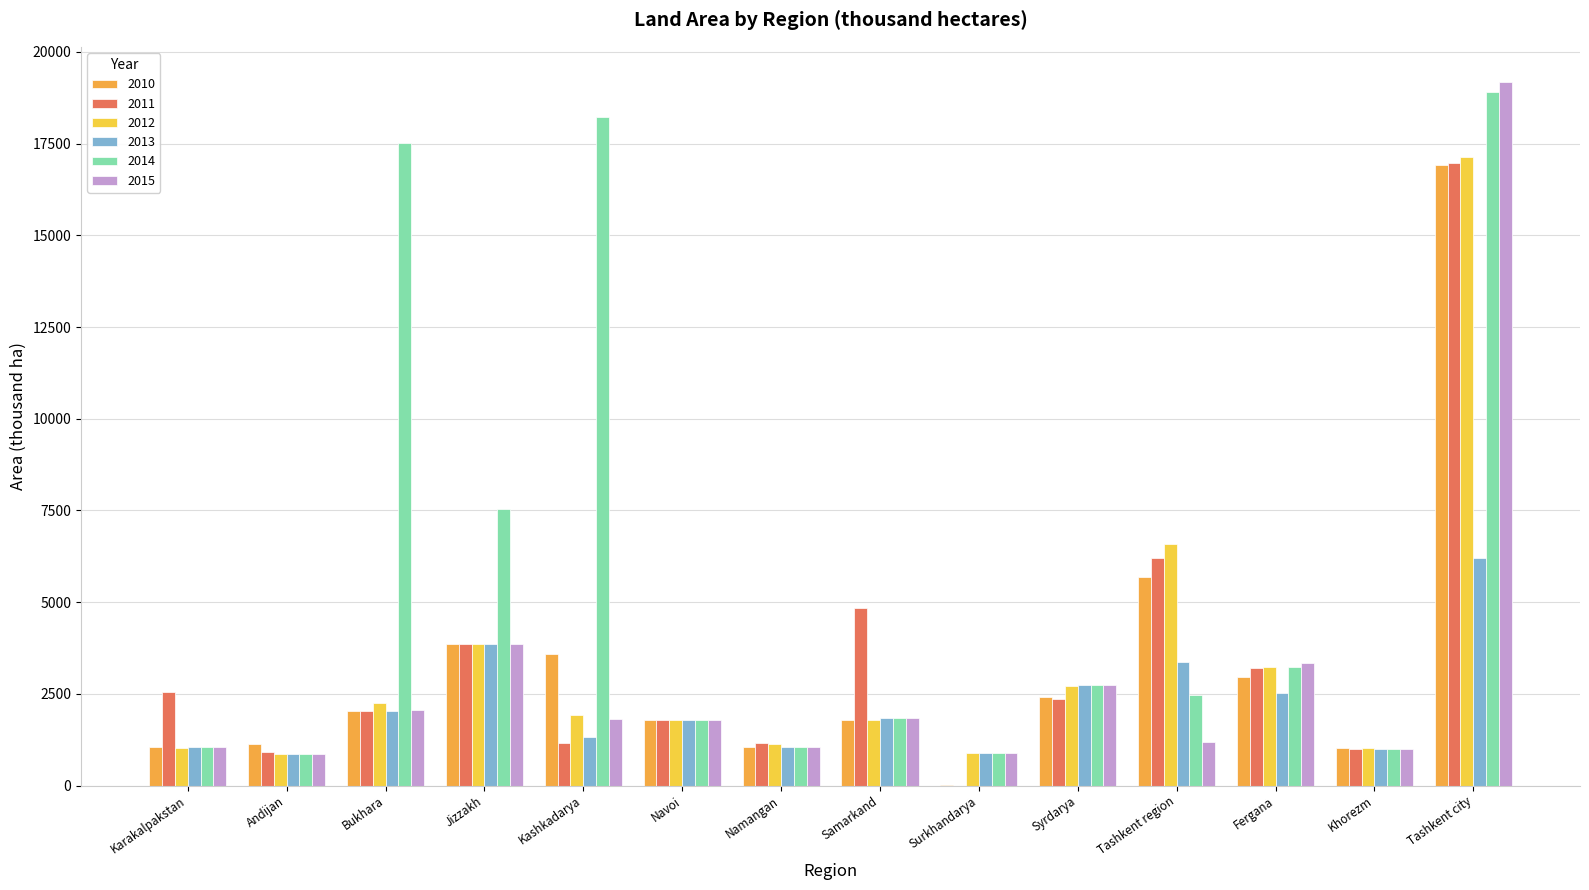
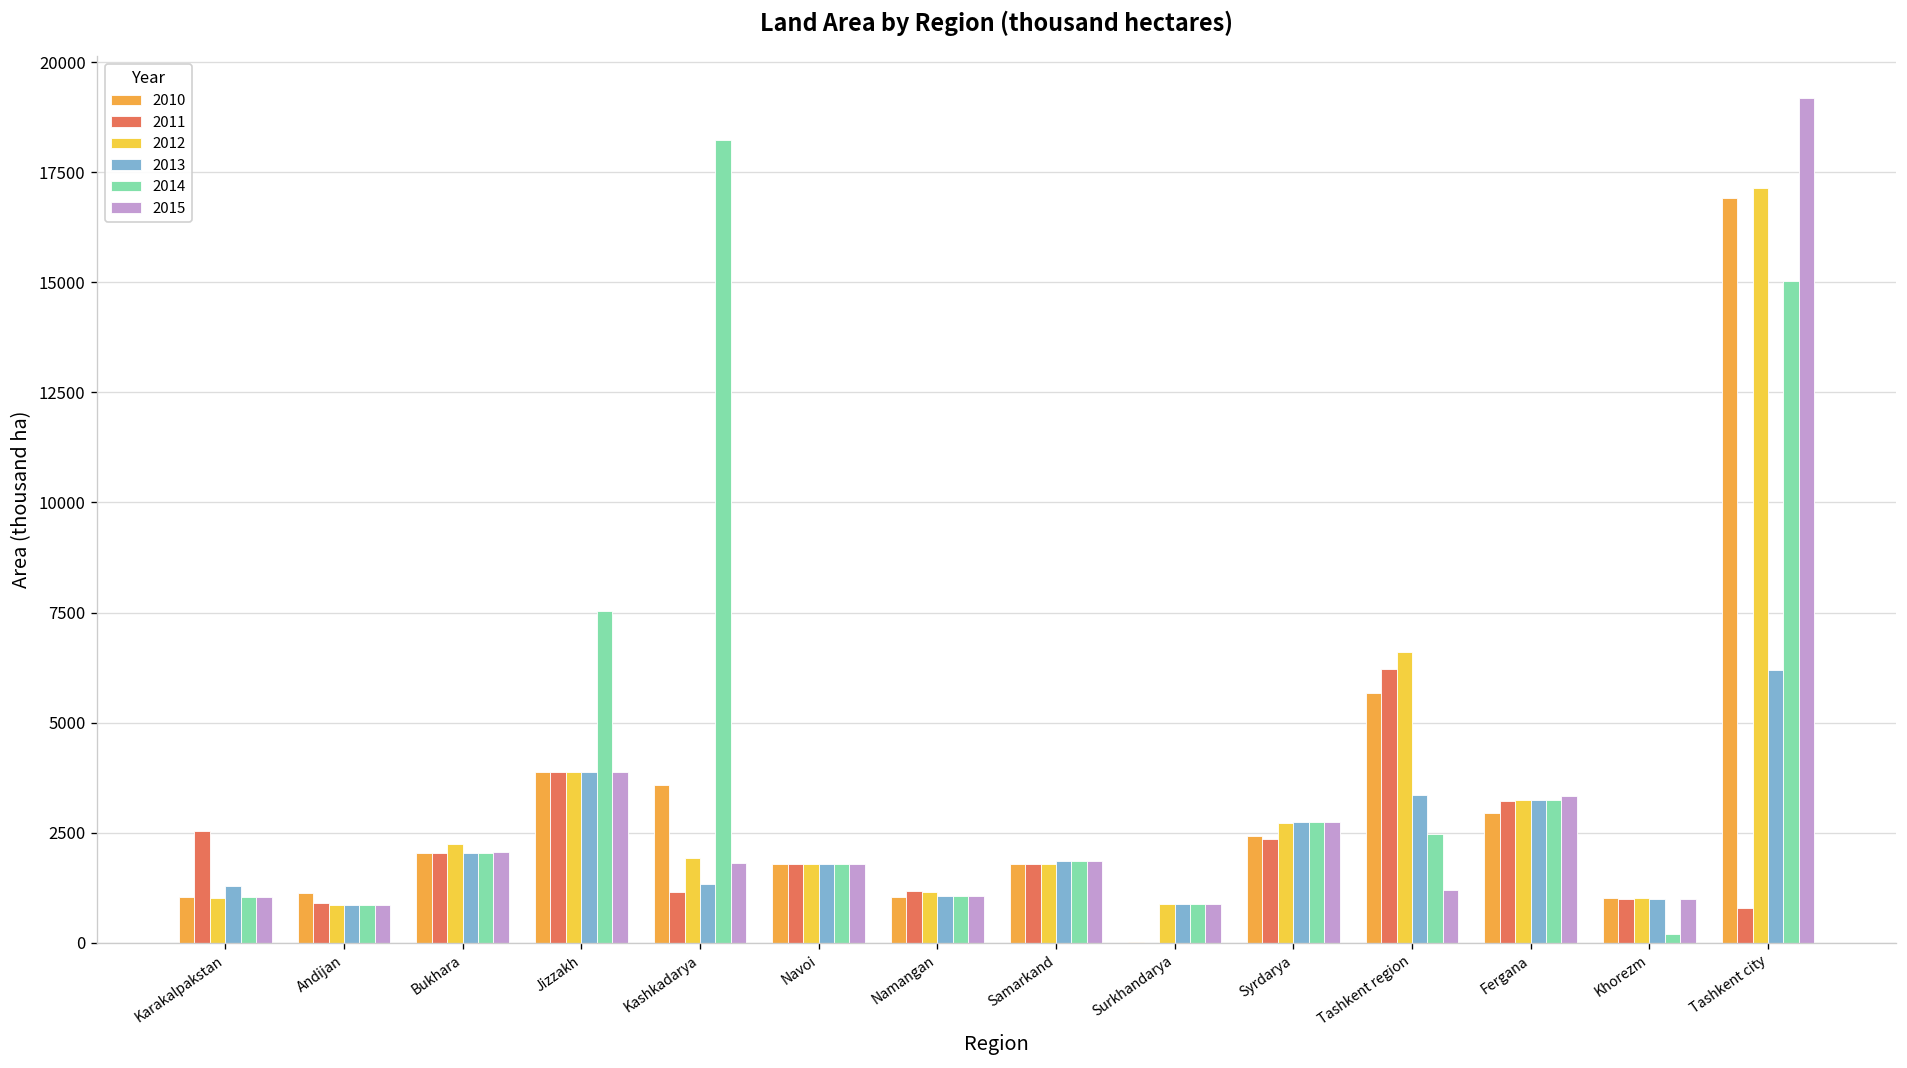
  {
    "2011": {
      "Karakalpakstan": 2500,
      "Andijan": 900,
      "Bukhara": 2000,
      "Jizzakh": 3900,
      "Kashkadarya": 1100,
      "Navoi": 1800,
      "Namangan": 1200,
-     "Samarkand": 4800,
+     "Samarkand": 1800,
      "Surkhandarya": 0,
      "Syrdarya": 2400,
      "Tashkent region": 6200,
      "Fergana": 3200,
      "Khorezm": 1000,
-     "Tashkent city": 17000
+     "Tashkent city": 800
    },
    "2013": {
-     "Karakalpakstan": 1000,
+     "Karakalpakstan": 1300,
      "Andijan": 900,
      "Bukhara": 2000,
      "Jizzakh": 3900,
      "Kashkadarya": 1300,
      "Navoi": 1800,
      "Namangan": 1000,
      "Samarkand": 1900,
      "Surkhandarya": 900,
      "Syrdarya": 2700,
      "Tashkent region": 3400,
-     "Fergana": 2500,
+     "Fergana": 3200,
      "Khorezm": 1000,
      "Tashkent city": 6200
    },
    "2014": {
      "Karakalpakstan": 1000,
      "Andijan": 900,
-     "Bukhara": 17500,
+     "Bukhara": 2000,
      "Jizzakh": 7500,
      "Kashkadarya": 18200,
      "Navoi": 1800,
      "Namangan": 1000,
      "Samarkand": 1900,
      "Surkhandarya": 900,
      "Syrdarya": 2700,
      "Tashkent region": 2500,
      "Fergana": 3200,
-     "Khorezm": 1000,
-     "Tashkent city": 18900
+     "Khorezm": 200,
+     "Tashkent city": 15000
    },
    "2015": {
      "Karakalpakstan": 1000,
      "Andijan": 900,
      "Bukhara": 2000,
      "Jizzakh": 3900,
      "Kashkadarya": 1800,
      "Navoi": 1800,
      "Namangan": 1100,
      "Samarkand": 1900,
      "Surkhandarya": 900,
      "Syrdarya": 2700,
      "Tashkent region": 1200,
      "Fergana": 3300,
      "Khorezm": 1000,
      "Tashkent city": 19200
    }
  }
